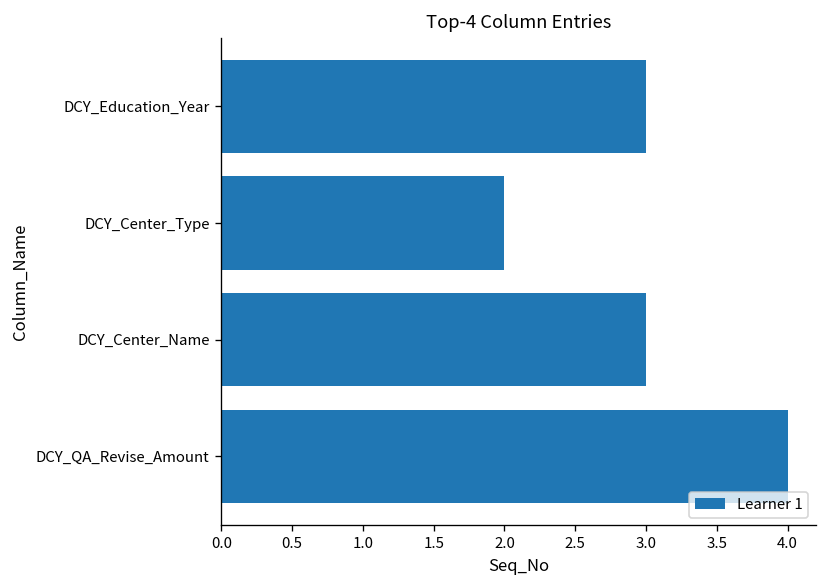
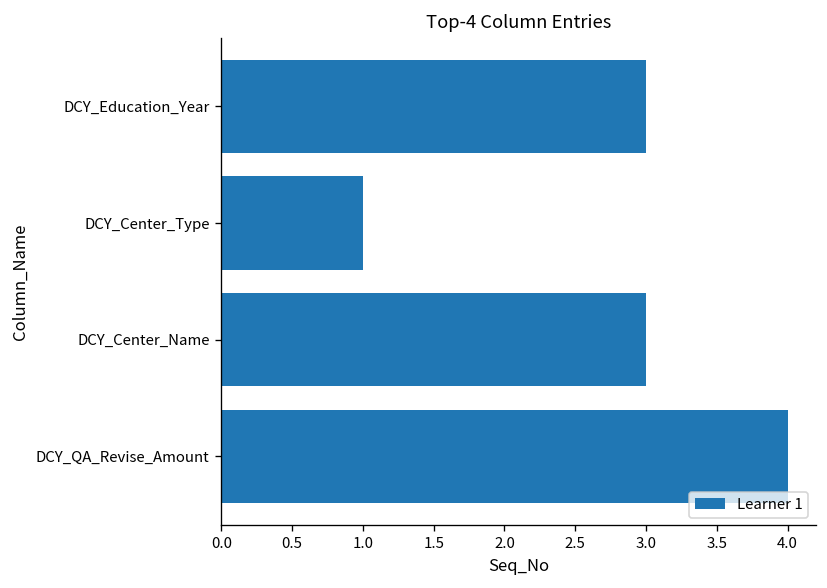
  {
    "DCY_Education_Year": 3,
-   "DCY_Center_Type": 2,
+   "DCY_Center_Type": 1,
    "DCY_Center_Name": 3,
    "DCY_QA_Revise_Amount": 4
  }
